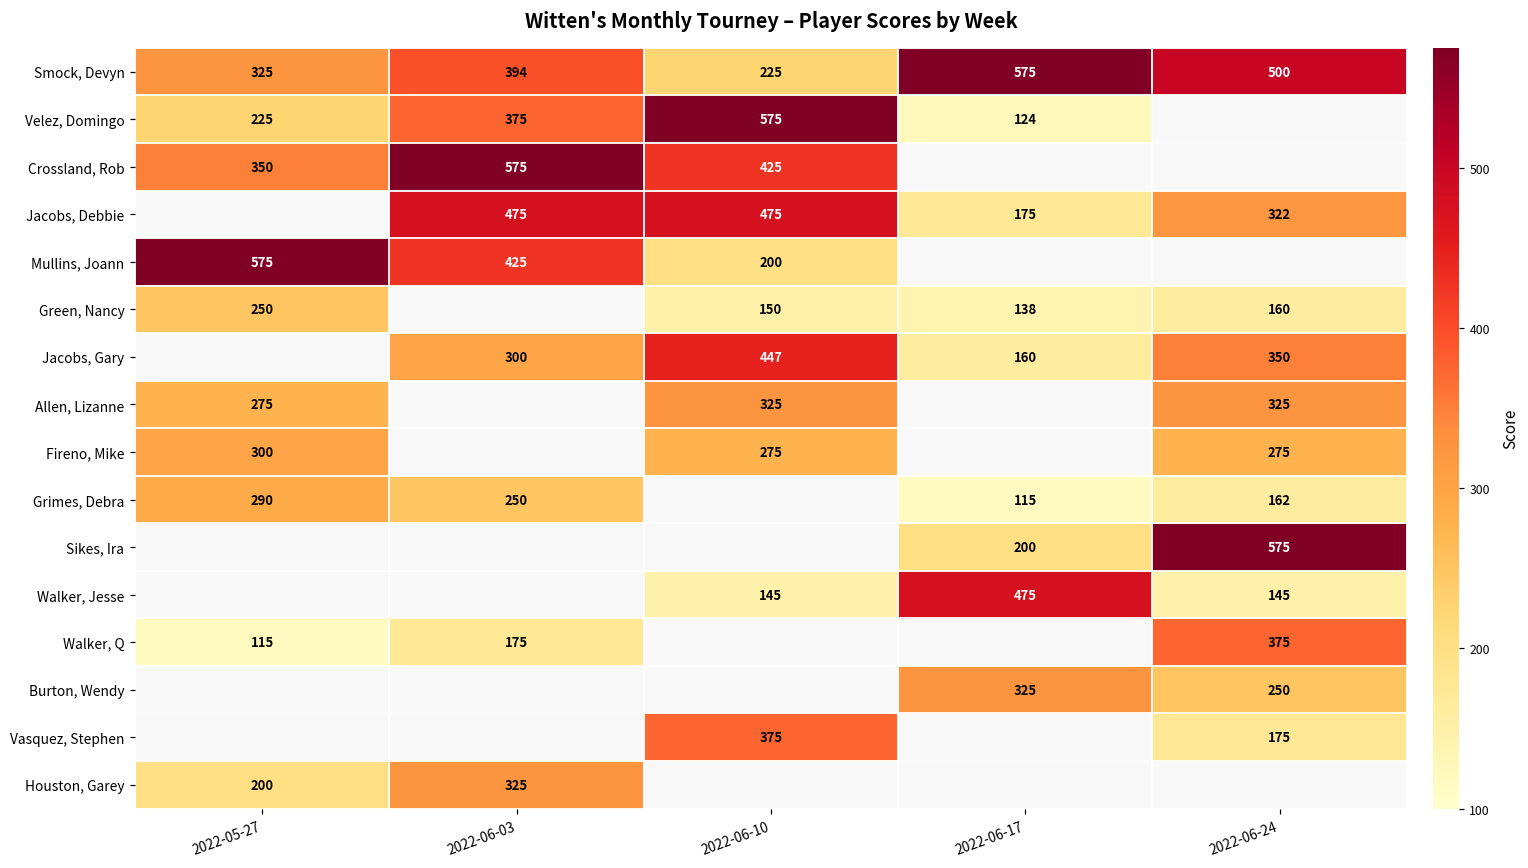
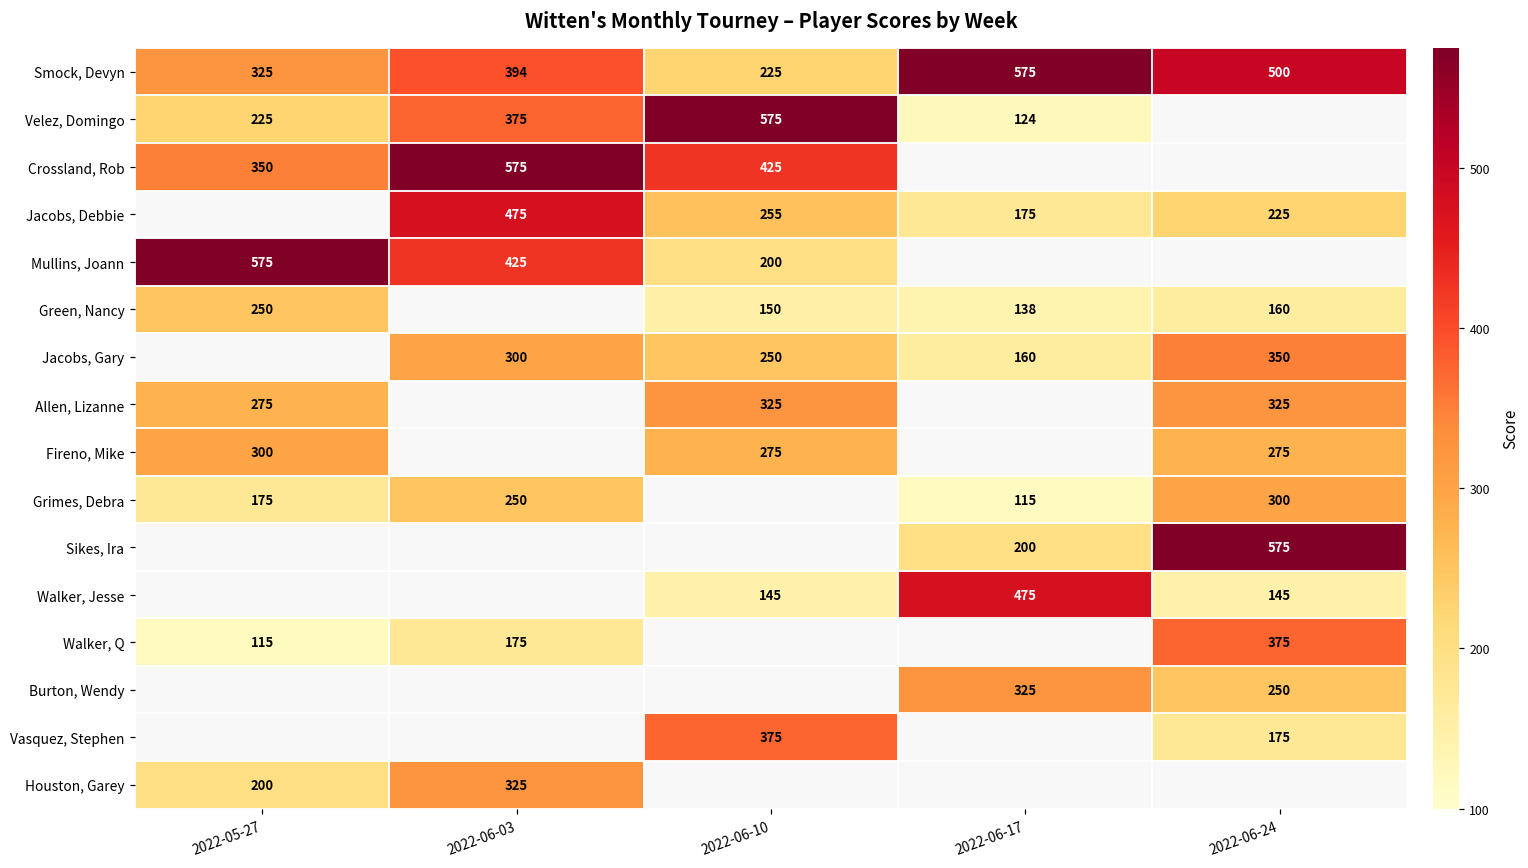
  {
    "Smock, Devyn": {
      "2022-05-27": 325,
      "2022-06-03": 394,
      "2022-06-10": 225,
      "2022-06-17": 575,
      "2022-06-24": 500
    },
    "Velez, Domingo": {
      "2022-05-27": 225,
      "2022-06-03": 375,
      "2022-06-10": 575,
      "2022-06-17": 124
    },
    "Crossland, Rob": {
      "2022-05-27": 350,
      "2022-06-03": 575,
      "2022-06-10": 425
    },
    "Jacobs, Debbie": {
      "2022-06-03": 475,
-     "2022-06-10": 475,
+     "2022-06-10": 255,
      "2022-06-17": 175,
-     "2022-06-24": 322
+     "2022-06-24": 225
    },
    "Mullins, Joann": {
      "2022-05-27": 575,
      "2022-06-03": 425,
      "2022-06-10": 200
    },
    "Green, Nancy": {
      "2022-05-27": 250,
      "2022-06-10": 150,
      "2022-06-17": 138,
      "2022-06-24": 160
    },
    "Jacobs, Gary": {
      "2022-06-03": 300,
-     "2022-06-10": 447,
+     "2022-06-10": 250,
      "2022-06-17": 160,
      "2022-06-24": 350
    },
    "Allen, Lizanne": {
      "2022-05-27": 275,
      "2022-06-10": 325,
      "2022-06-24": 325
    },
    "Fireno, Mike": {
      "2022-05-27": 300,
      "2022-06-10": 275,
      "2022-06-24": 275
    },
    "Grimes, Debra": {
-     "2022-05-27": 290,
+     "2022-05-27": 175,
      "2022-06-03": 250,
      "2022-06-17": 115,
-     "2022-06-24": 162
+     "2022-06-24": 300
    },
    "Sikes, Ira": {
      "2022-06-17": 200,
      "2022-06-24": 575
    },
    "Walker, Jesse": {
      "2022-06-10": 145,
      "2022-06-17": 475,
      "2022-06-24": 145
    },
    "Walker, Q": {
      "2022-05-27": 115,
      "2022-06-03": 175,
      "2022-06-24": 375
    },
    "Burton, Wendy": {
      "2022-06-17": 325,
      "2022-06-24": 250
    },
    "Vasquez, Stephen": {
      "2022-06-10": 375,
      "2022-06-24": 175
    },
    "Houston, Garey": {
      "2022-05-27": 200,
      "2022-06-03": 325
    }
  }
